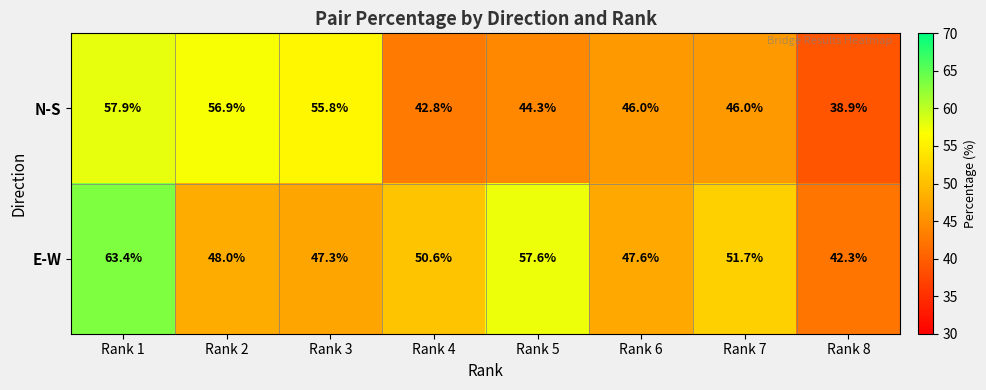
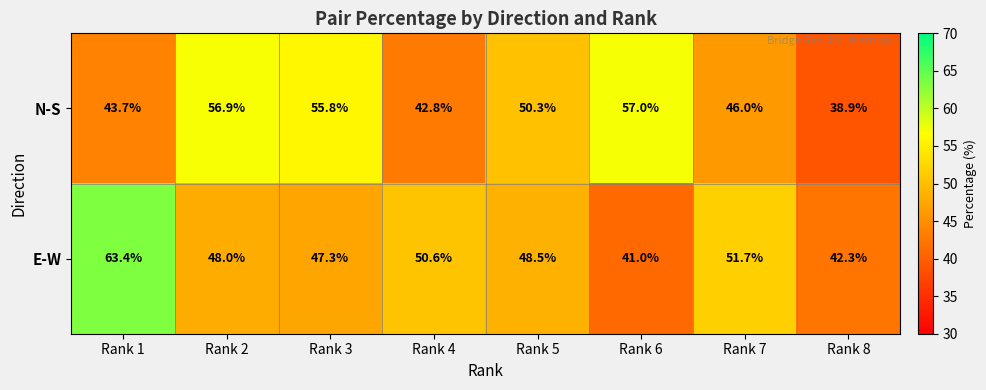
  {
    "N-S": {
-     "Rank 1": "57.9%",
+     "Rank 1": "43.7%",
      "Rank 2": "56.9%",
      "Rank 3": "55.8%",
      "Rank 4": "42.8%",
-     "Rank 5": "44.3%",
-     "Rank 6": "46.0%",
+     "Rank 5": "50.3%",
+     "Rank 6": "57.0%",
      "Rank 7": "46.0%"
    },
    "E-W": {
      "Rank 1": "63.4%",
      "Rank 2": "48.0%",
      "Rank 3": "47.3%",
      "Rank 4": "50.6%",
-     "Rank 5": "57.6%",
-     "Rank 6": "47.6%",
+     "Rank 5": "48.5%",
+     "Rank 6": "41.0%",
      "Rank 7": "51.7%",
      "Rank 8": "42.3%"
    }
  }
